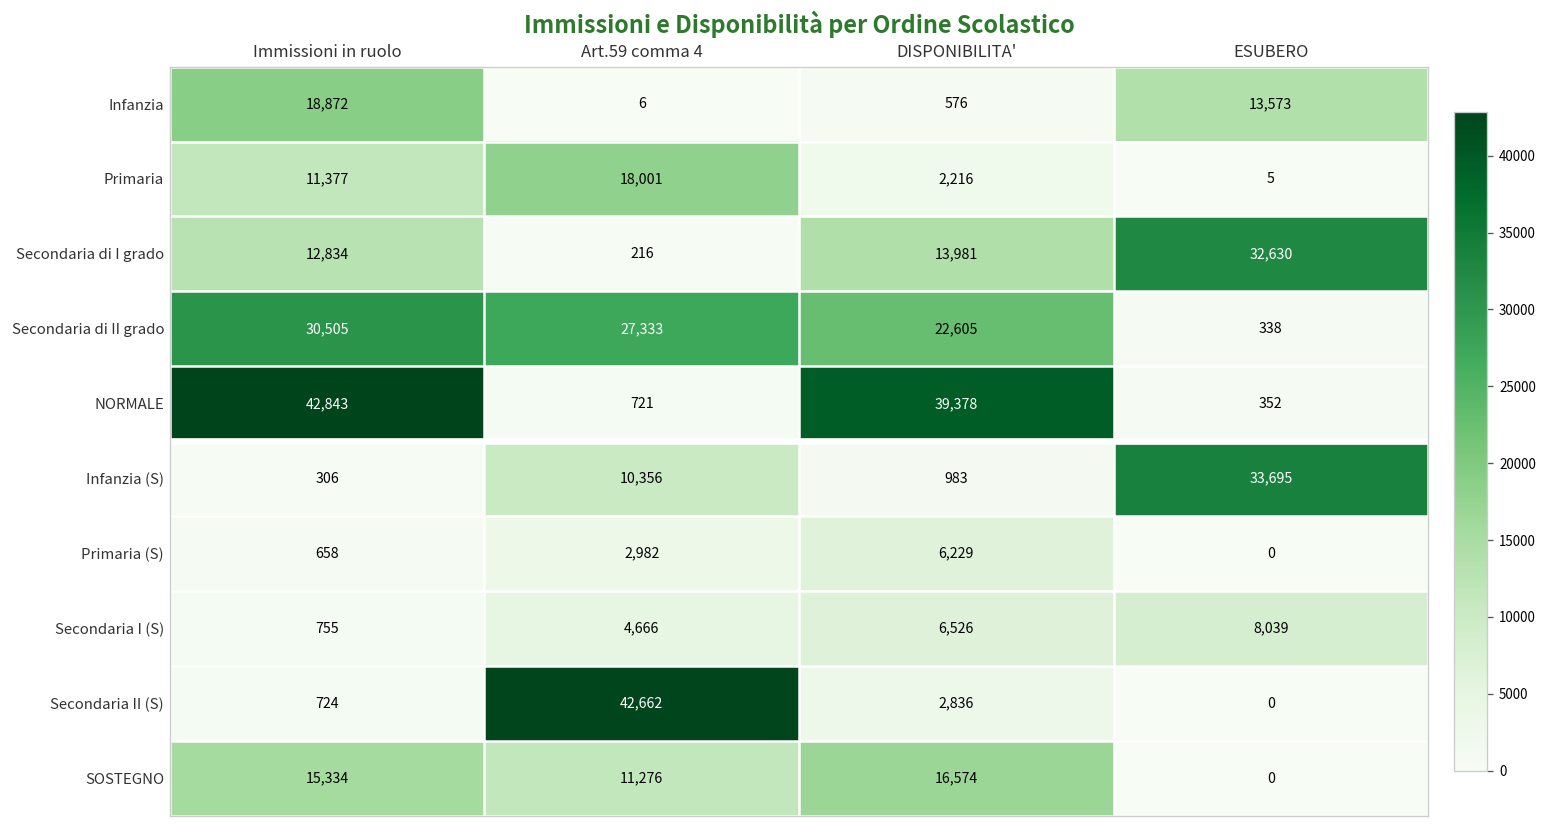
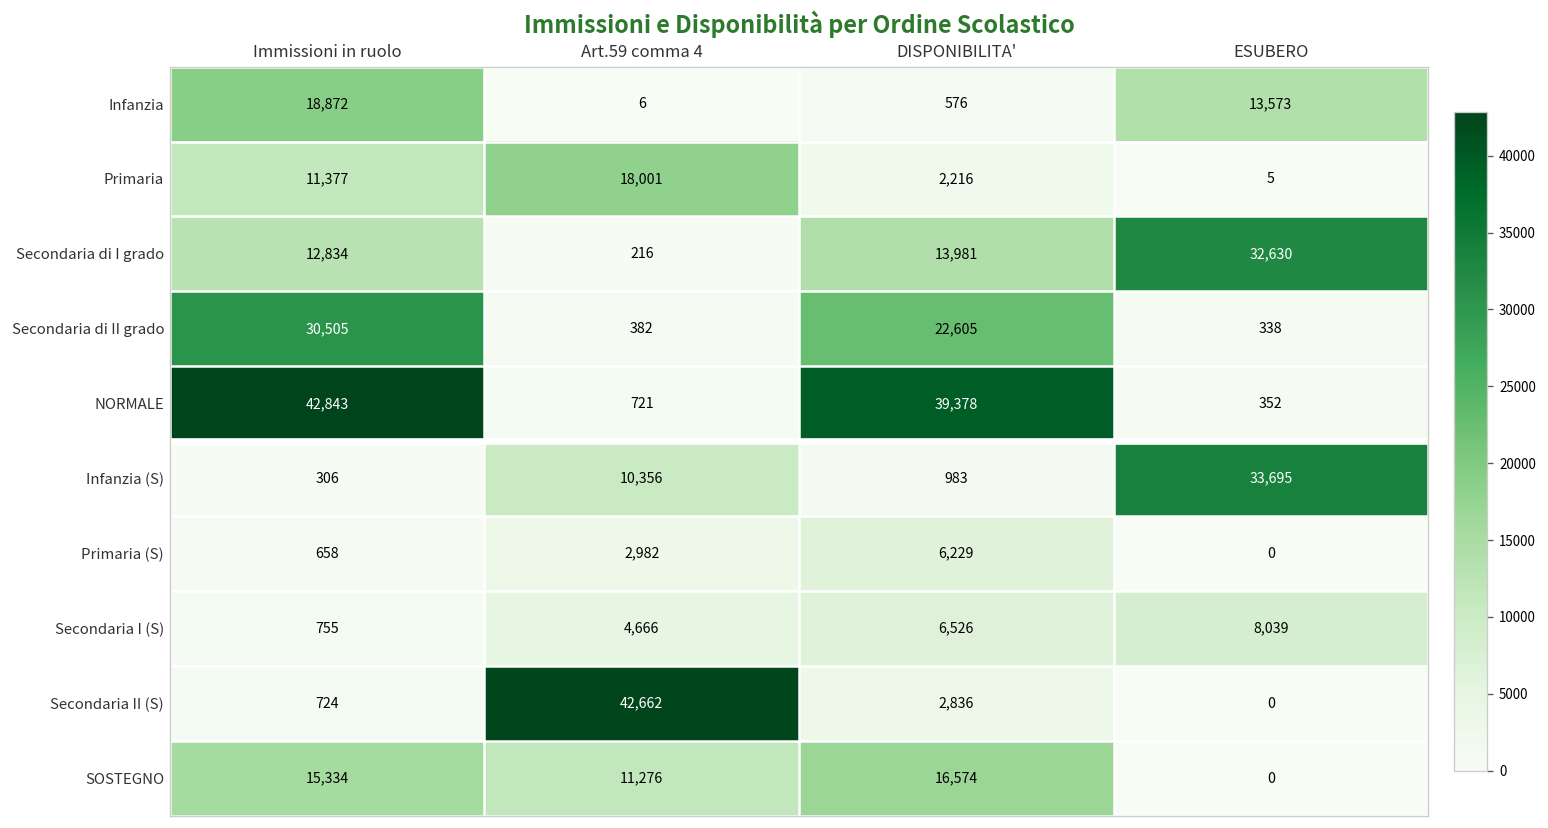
  {
    "Infanzia": {
      "Immissioni in ruolo": "18,872",
      "Art.59 comma 4": "6",
      "DISPONIBILITA'": "576",
      "ESUBERO": "13,573"
    },
    "Primaria": {
      "Immissioni in ruolo": "11,377",
      "Art.59 comma 4": "18,001",
      "DISPONIBILITA'": "2,216",
      "ESUBERO": "5"
    },
    "Secondaria di I grado": {
      "Immissioni in ruolo": "12,834",
      "Art.59 comma 4": "216",
      "DISPONIBILITA'": "13,981",
      "ESUBERO": "32,630"
    },
    "Secondaria di II grado": {
      "Immissioni in ruolo": "30,505",
-     "Art.59 comma 4": "27,333",
+     "Art.59 comma 4": "382",
      "DISPONIBILITA'": "22,605",
      "ESUBERO": "338"
    },
    "NORMALE": {
      "Immissioni in ruolo": "42,843",
      "Art.59 comma 4": "721",
      "DISPONIBILITA'": "39,378",
      "ESUBERO": "352"
    },
    "Infanzia (S)": {
      "Immissioni in ruolo": "306",
      "Art.59 comma 4": "10,356",
      "DISPONIBILITA'": "983",
      "ESUBERO": "33,695"
    },
    "Primaria (S)": {
      "Immissioni in ruolo": "658",
      "Art.59 comma 4": "2,982",
      "DISPONIBILITA'": "6,229",
      "ESUBERO": "0"
    },
    "Secondaria I (S)": {
      "Immissioni in ruolo": "755",
      "Art.59 comma 4": "4,666",
      "DISPONIBILITA'": "6,526",
      "ESUBERO": "8,039"
    },
    "Secondaria II (S)": {
      "Immissioni in ruolo": "724",
      "Art.59 comma 4": "42,662",
      "DISPONIBILITA'": "2,836",
      "ESUBERO": "0"
    },
    "SOSTEGNO": {
      "Immissioni in ruolo": "15,334",
      "Art.59 comma 4": "11,276",
      "DISPONIBILITA'": "16,574",
      "ESUBERO": "0"
    }
  }
